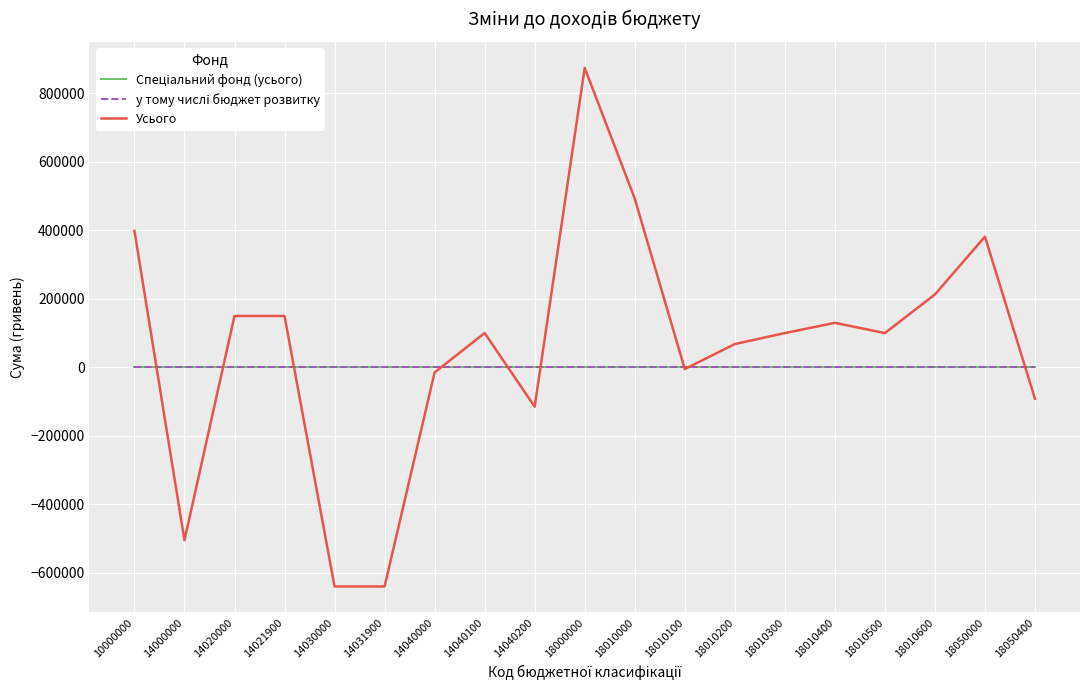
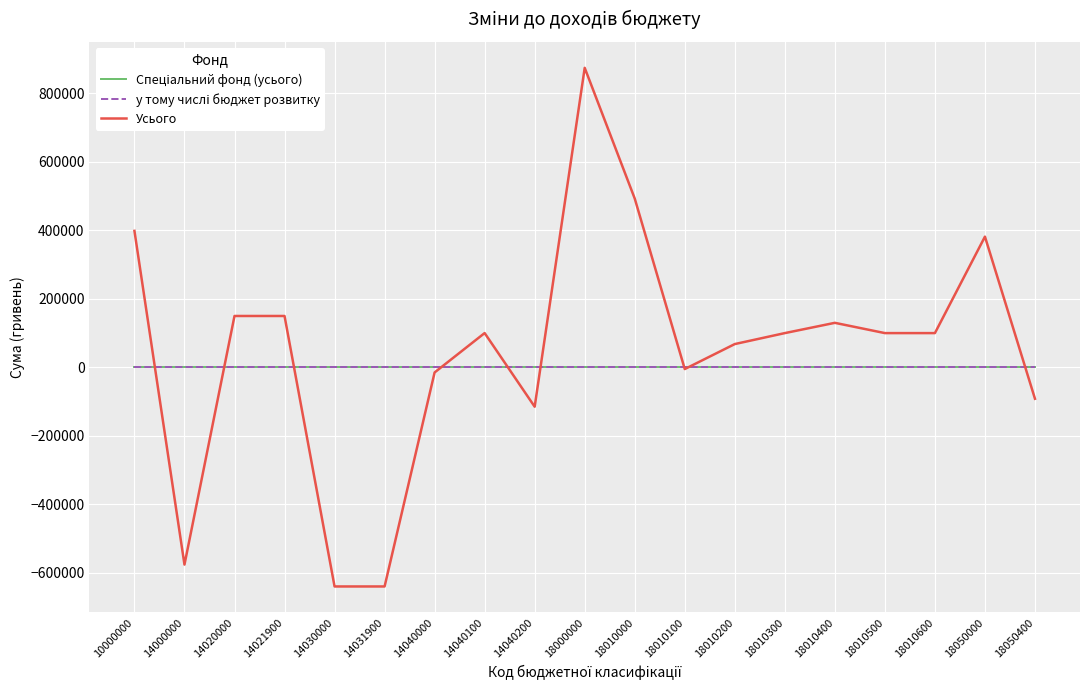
  {
    "у тому числі бюджет розвитку": {
      "10000000": 0,
      "14000000": 0,
      "14020000": 0,
      "14021900": 0,
      "14030000": 0,
      "14031900": 0,
      "14040000": 0,
      "14040100": 0,
      "14040200": 0,
      "18000000": 0,
      "18010000": 0,
      "18010200": 0,
      "18010300": 0,
      "18010400": 0,
      "18010500": 0,
      "18010600": 0,
      "18050000": 0,
      "18050400": 0
    },
    "Усього": {
      "10000000": 400000,
-     "14000000": -500000,
+     "14000000": -580000,
      "14020000": 150000,
      "14021900": 150000,
      "14030000": -640000,
      "14031900": -640000,
      "14040000": -10000,
      "14040100": 100000,
      "14040200": -120000,
      "18000000": 870000,
      "18010000": 490000,
      "18010200": 70000,
      "18010300": 100000,
      "18010400": 130000,
      "18010500": 100000,
-     "18010600": 210000,
+     "18010600": 100000,
      "18050000": 380000,
      "18050400": -90000
    }
  }
